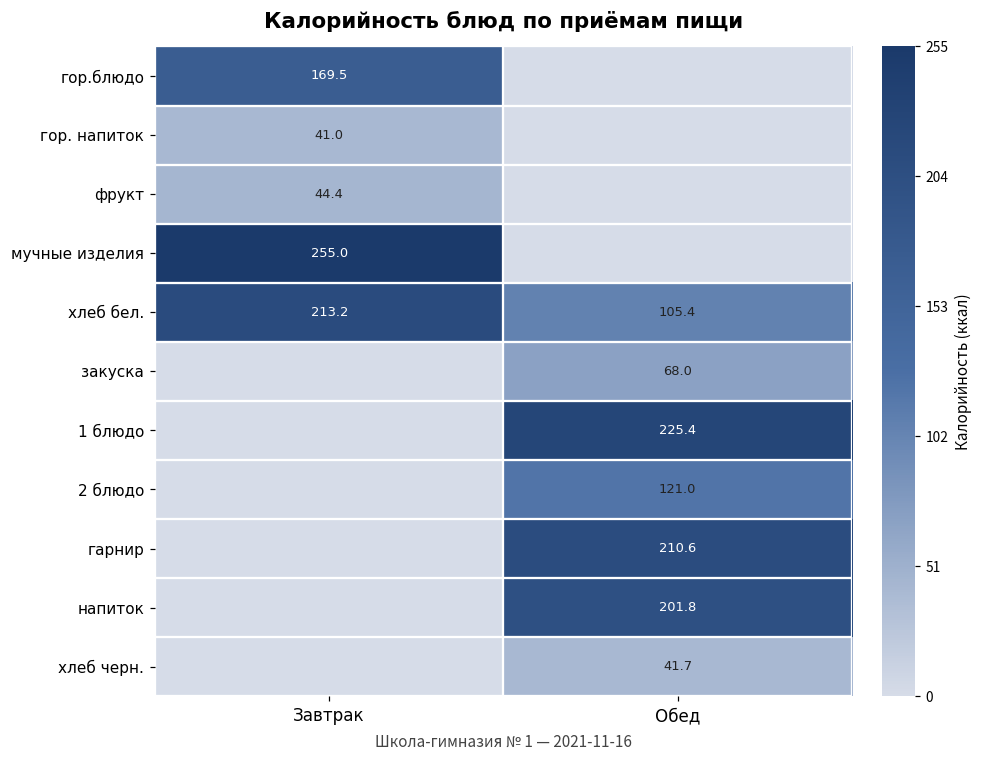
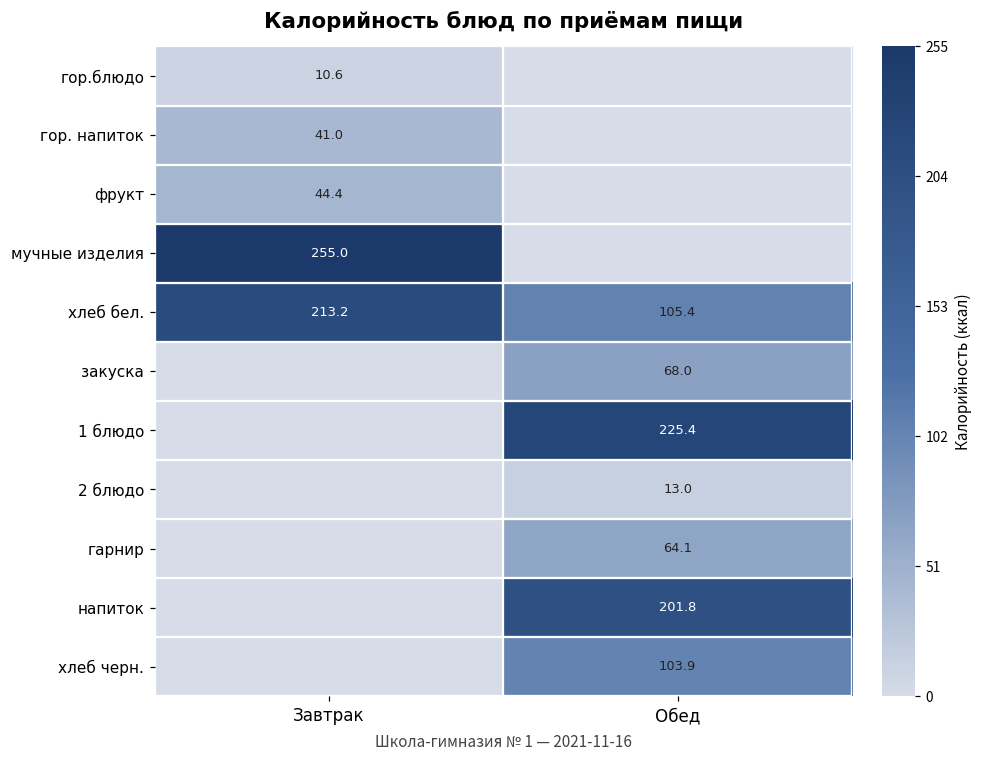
  {
    "гор.блюдо": {
-     "Завтрак": 169.5
+     "Завтрак": 10.6
    },
    "гор. напиток": {
      "Завтрак": 41.0
    },
    "фрукт": {
      "Завтрак": 44.4
    },
    "мучные изделия": {
      "Завтрак": 255.0
    },
    "хлеб бел.": {
      "Завтрак": 213.2,
      "Обед": 105.4
    },
    "закуска": {
      "Обед": 68.0
    },
    "1 блюдо": {
      "Обед": 225.4
    },
    "2 блюдо": {
-     "Обед": 121.0
+     "Обед": 13.0
    },
    "гарнир": {
-     "Обед": 210.6
+     "Обед": 64.1
    },
    "напиток": {
      "Обед": 201.8
    },
    "хлеб черн.": {
-     "Обед": 41.7
+     "Обед": 103.9
    }
  }
